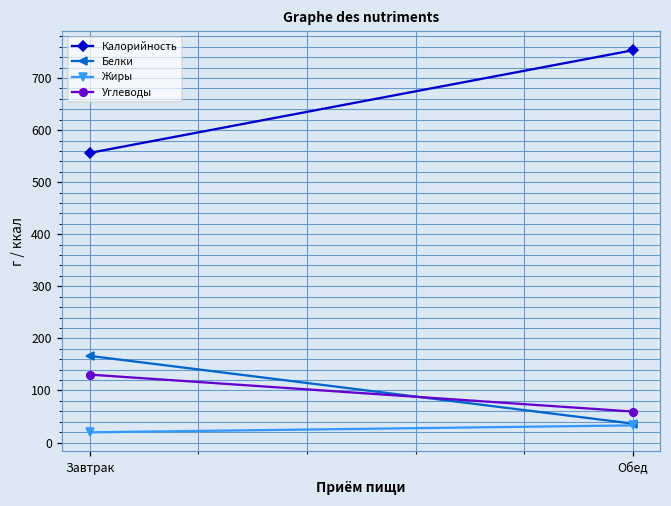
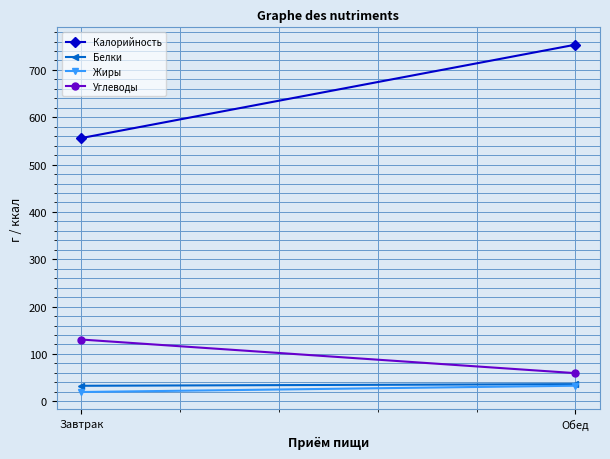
  {
    "Калорийность": {
      "Завтрак": 560,
      "Обед": 750
    },
    "Белки": {
-     "Завтрак": 170
+     "Завтрак": 30
    },
    "Жиры": {
      "Завтрак": 20
    },
    "Углеводы": {
      "Завтрак": 130,
      "Обед": 60
    }
  }
